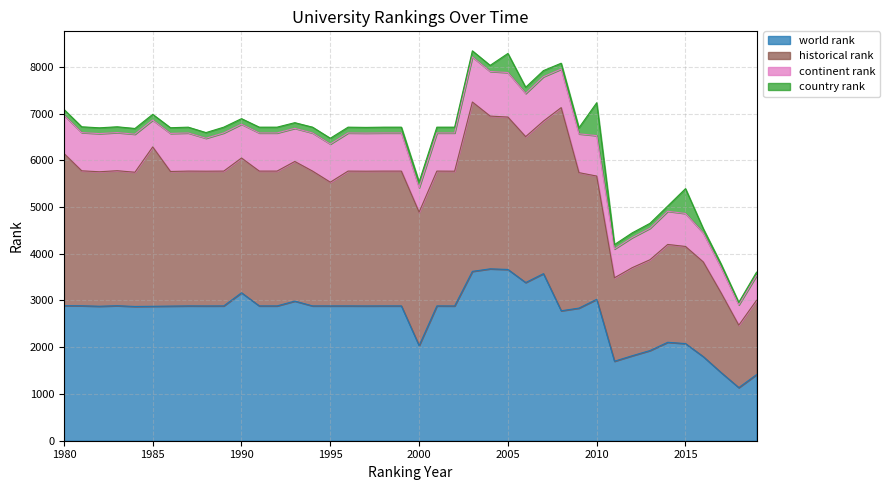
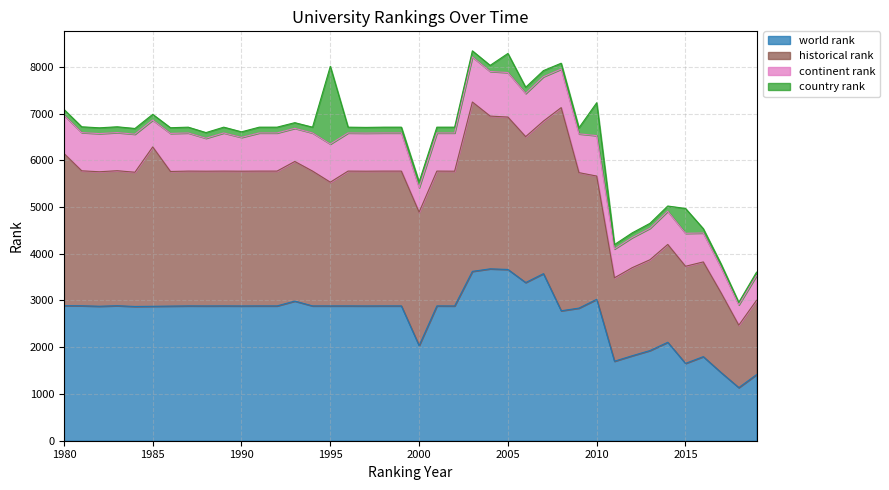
  {
    "world rank": {
      "1980": 2900,
      "1985": 2900,
-     "1990": 3200,
+     "1990": 2900,
      "1995": 2900,
      "2000": 2000,
      "2005": 3700,
      "2010": 3000,
-     "2015": 2100
+     "2015": 1700
    },
    "historical rank": {
      "1980": 3300,
      "1985": 3400,
      "1990": 2900,
      "1995": 2600,
      "2000": 2900,
      "2005": 3300,
      "2010": 2600,
      "2015": 2100
    },
    "continent rank": {
      "1980": 800,
      "1985": 600,
      "1990": 700,
      "1995": 800,
      "2000": 500,
      "2005": 1000,
      "2010": 900,
      "2015": 700
    },
    "country rank": {
      "1980": 100,
      "1985": 100,
      "1990": 100,
-     "1995": 100,
+     "1995": 1700,
      "2000": 100,
      "2005": 400,
      "2010": 700,
      "2015": 500
    }
  }
